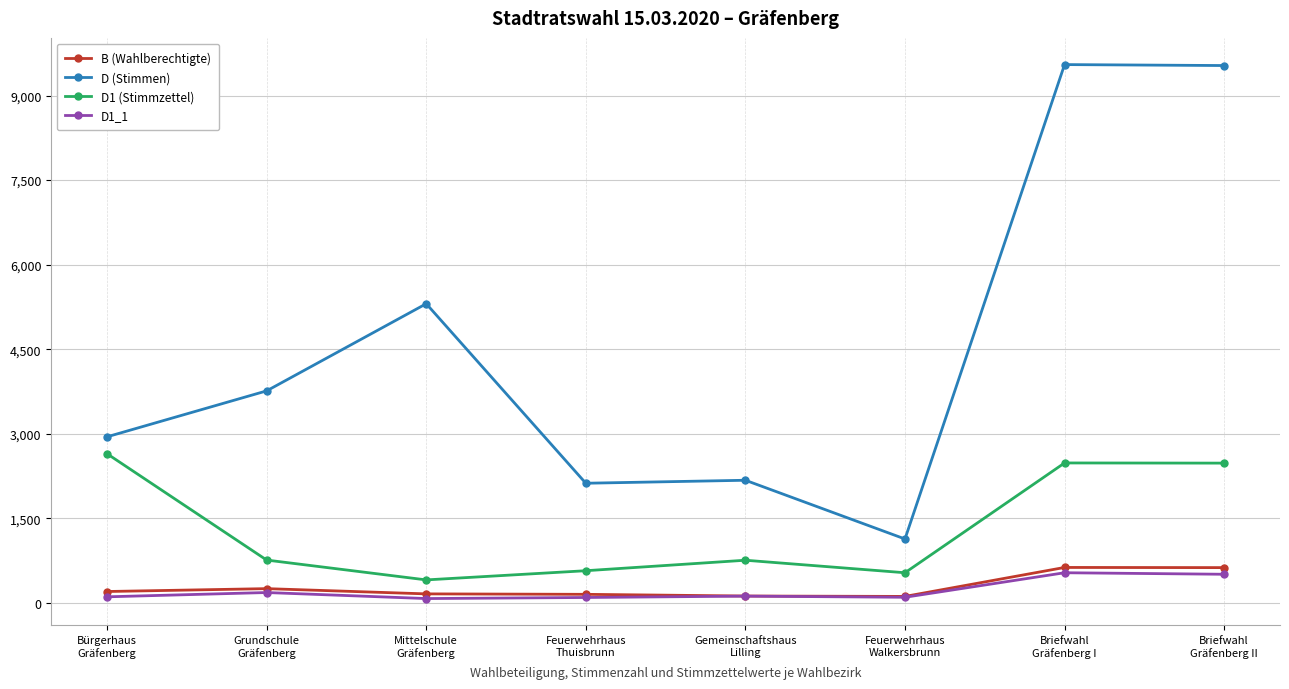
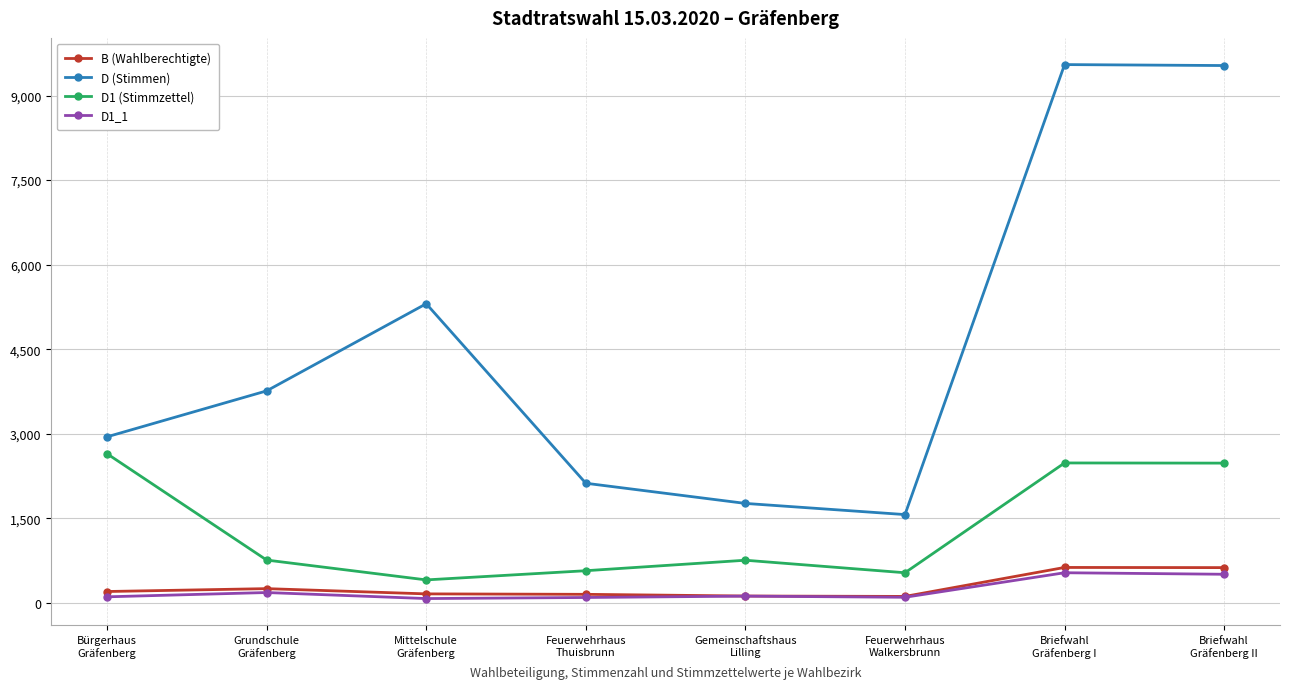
  {
    "B (Wahlberechtigte)": {
      "Bürgerhaus Gräfenberg": "200",
      "Grundschule Gräfenberg": "300",
      "Mittelschule Gräfenberg": "200",
      "Feuerwehrhaus Thuisbrunn": "200",
      "Briefwahl Gräfenberg I": "600",
      "Briefwahl Gräfenberg II": "600"
    },
    "D (Stimmen)": {
      "Bürgerhaus Gräfenberg": "2,900",
      "Grundschule Gräfenberg": "3,800",
      "Mittelschule Gräfenberg": "5,300",
      "Feuerwehrhaus Thuisbrunn": "2,100",
-     "Gemeinschaftshaus Lilling": "2,200",
-     "Feuerwehrhaus Walkersbrunn": "1,100",
+     "Gemeinschaftshaus Lilling": "1,800",
+     "Feuerwehrhaus Walkersbrunn": "1,600",
      "Briefwahl Gräfenberg I": "9,500",
      "Briefwahl Gräfenberg II": "9,500"
    },
    "D1 (Stimmzettel)": {
      "Bürgerhaus Gräfenberg": "2,600",
      "Grundschule Gräfenberg": "800",
      "Mittelschule Gräfenberg": "400",
      "Feuerwehrhaus Thuisbrunn": "600",
      "Gemeinschaftshaus Lilling": "800",
      "Feuerwehrhaus Walkersbrunn": "500",
      "Briefwahl Gräfenberg I": "2,500",
      "Briefwahl Gräfenberg II": "2,500"
    },
    "D1_1": {
      "Bürgerhaus Gräfenberg": "100",
      "Grundschule Gräfenberg": "200",
      "Mittelschule Gräfenberg": "100",
      "Feuerwehrhaus Thuisbrunn": "100",
      "Briefwahl Gräfenberg I": "500",
      "Briefwahl Gräfenberg II": "500"
    }
  }
